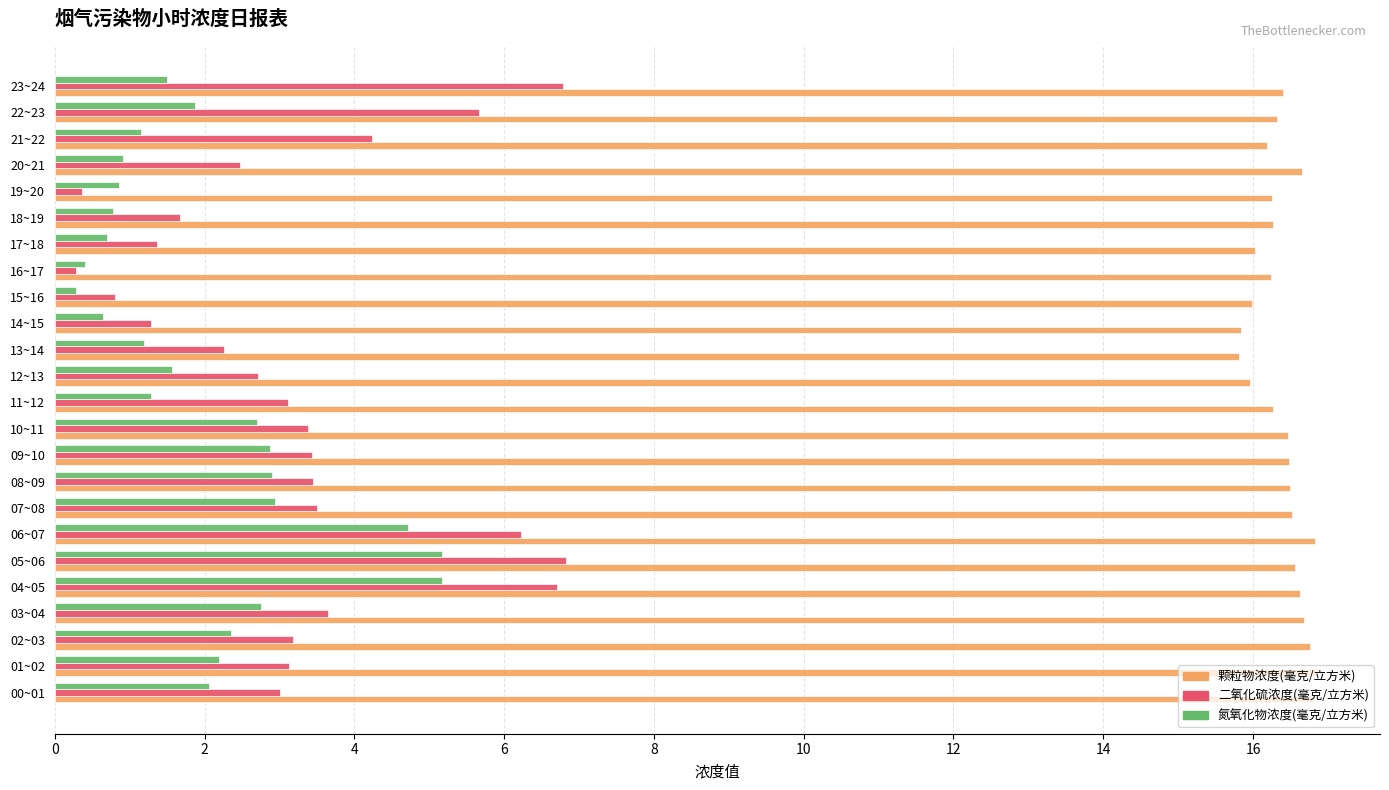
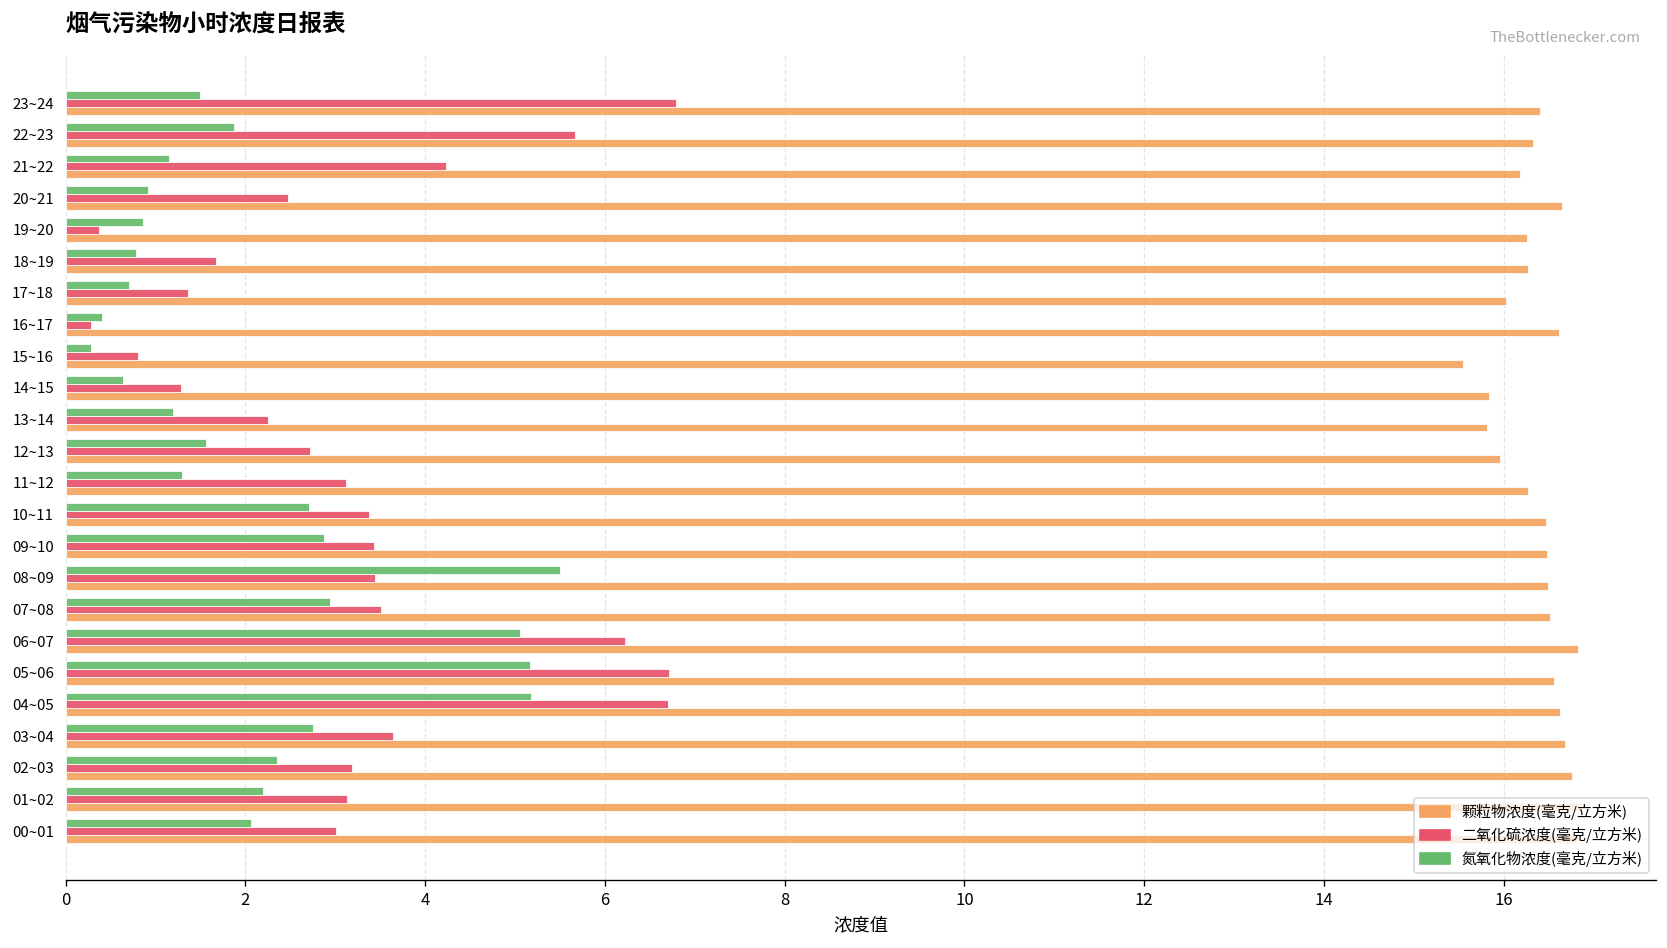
  {
    "颗粒物浓度(毫克/立方米)": {
      "23~24": 16.4,
      "22~23": 16.3,
      "21~22": 16.2,
      "20~21": 16.6,
      "19~20": 16.3,
      "18~19": 16.3,
      "17~18": 16.0,
-     "16~17": 16.2,
-     "15~16": 16.0,
+     "16~17": 16.6,
+     "15~16": 15.5,
      "14~15": 15.8,
      "13~14": 15.8,
      "12~13": 16.0,
      "11~12": 16.3,
      "10~11": 16.5,
      "09~10": 16.5,
      "08~09": 16.5,
      "07~08": 16.5,
      "06~07": 16.8,
      "05~06": 16.6,
      "04~05": 16.6,
      "03~04": 16.7,
      "02~03": 16.8
    },
    "二氧化硫浓度(毫克/立方米)": {
      "23~24": 6.8,
      "22~23": 5.7,
      "21~22": 4.2,
      "20~21": 2.5,
      "19~20": 0.4,
      "18~19": 1.7,
      "17~18": 1.4,
      "16~17": 0.3,
      "15~16": 0.8,
      "14~15": 1.3,
      "13~14": 2.3,
      "12~13": 2.7,
      "11~12": 3.1,
      "10~11": 3.4,
      "09~10": 3.4,
      "08~09": 3.4,
      "07~08": 3.5,
      "06~07": 6.2,
-     "05~06": 6.8,
+     "05~06": 6.7,
      "04~05": 6.7,
      "03~04": 3.6,
      "02~03": 3.2,
      "01~02": 3.1,
      "00~01": 3.0
    },
    "氮氧化物浓度(毫克/立方米)": {
      "23~24": 1.5,
      "22~23": 1.9,
      "21~22": 1.1,
      "20~21": 0.9,
      "19~20": 0.9,
      "18~19": 0.8,
      "17~18": 0.7,
      "16~17": 0.4,
      "15~16": 0.3,
      "14~15": 0.6,
      "13~14": 1.2,
      "12~13": 1.6,
      "11~12": 1.3,
      "10~11": 2.7,
      "09~10": 2.9,
-     "08~09": 2.9,
+     "08~09": 5.5,
      "07~08": 2.9,
-     "06~07": 4.7,
+     "06~07": 5.1,
      "05~06": 5.2,
      "04~05": 5.2,
      "03~04": 2.8,
      "02~03": 2.3,
      "01~02": 2.2,
      "00~01": 2.1
    }
  }
